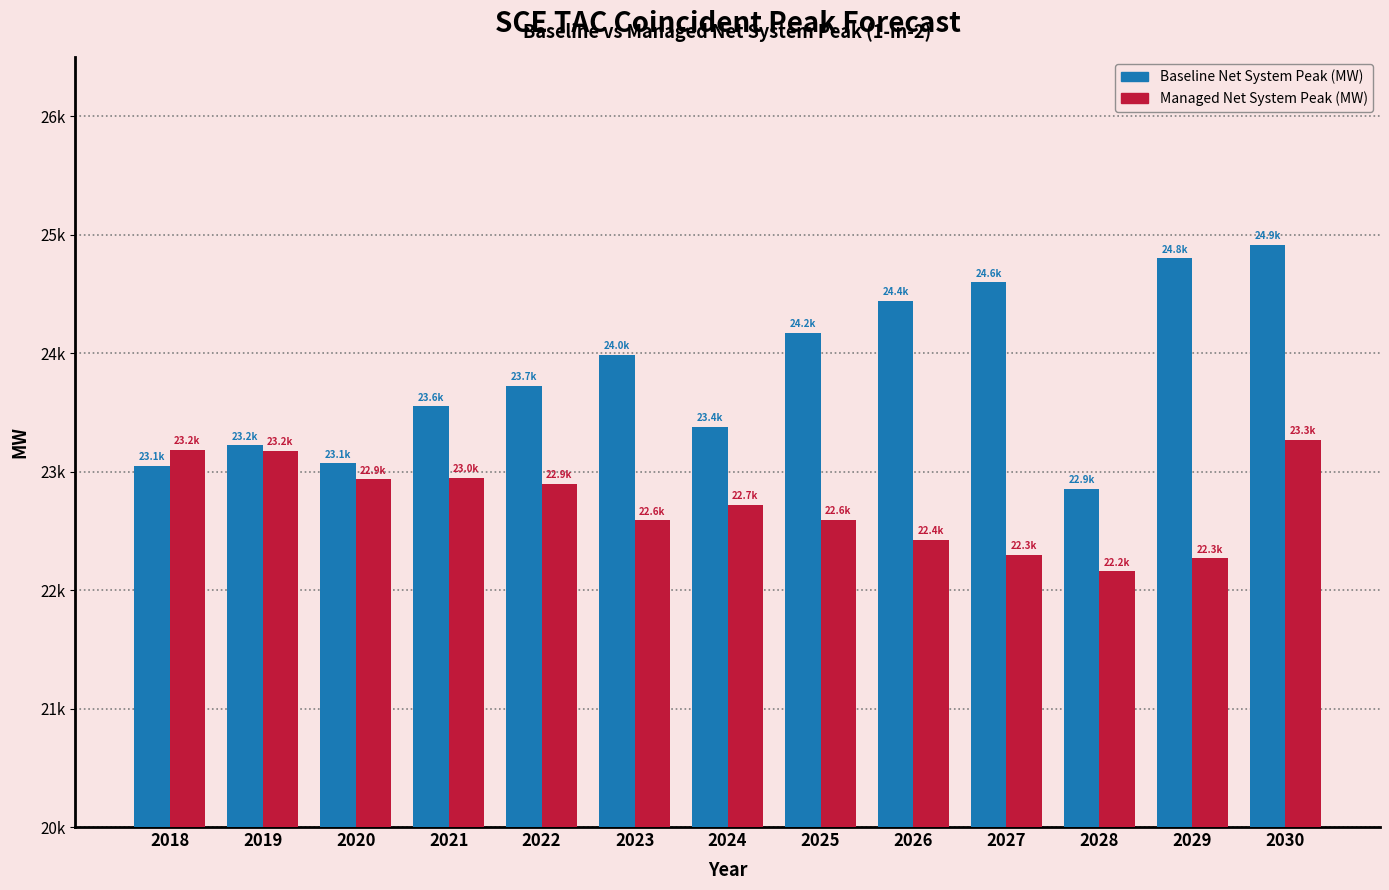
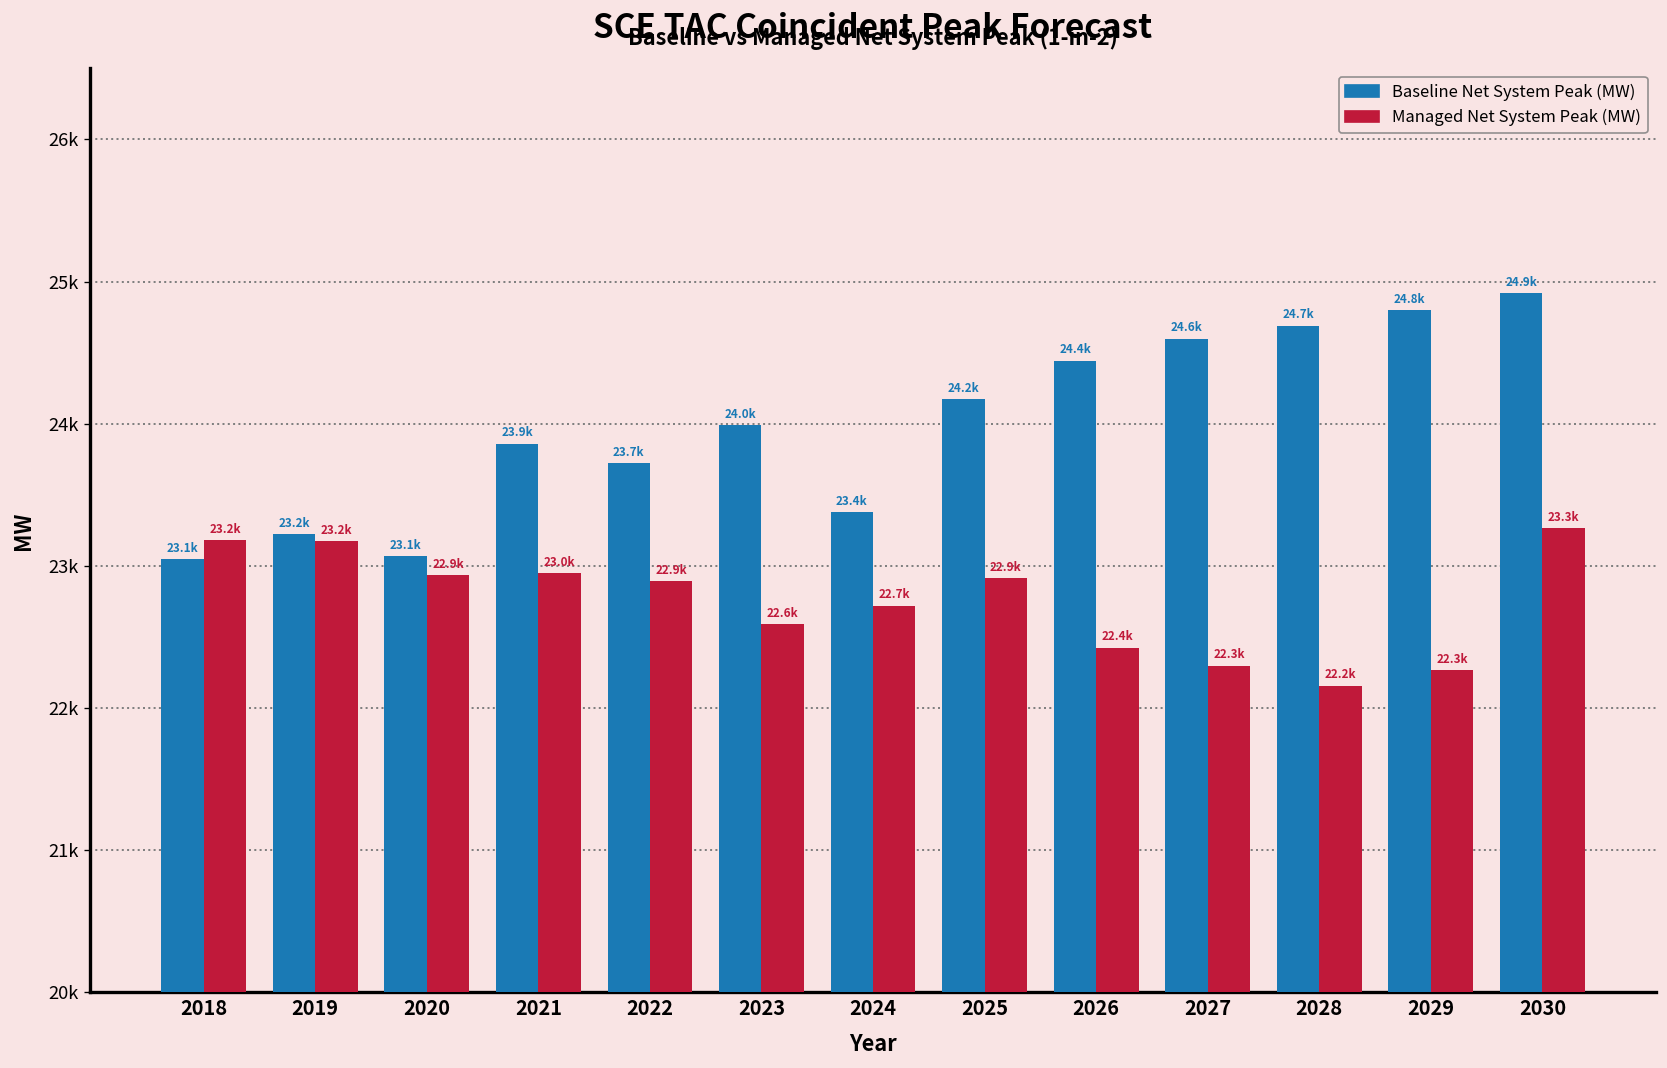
  {
    "Baseline Net System Peak (MW)": {
      "2018": "23.1k",
      "2019": "23.2k",
      "2020": "23.1k",
-     "2021": "23.6k",
+     "2021": "23.9k",
      "2022": "23.7k",
      "2023": "24.0k",
      "2024": "23.4k",
      "2025": "24.2k",
      "2026": "24.4k",
      "2027": "24.6k",
-     "2028": "22.9k",
+     "2028": "24.7k",
      "2029": "24.8k",
      "2030": "24.9k"
    },
    "Managed Net System Peak (MW)": {
      "2018": "23.2k",
      "2019": "23.2k",
      "2020": "22.9k",
      "2021": "23.0k",
      "2022": "22.9k",
      "2023": "22.6k",
      "2024": "22.7k",
-     "2025": "22.6k",
+     "2025": "22.9k",
      "2026": "22.4k",
      "2027": "22.3k",
      "2028": "22.2k",
      "2029": "22.3k",
      "2030": "23.3k"
    }
  }
